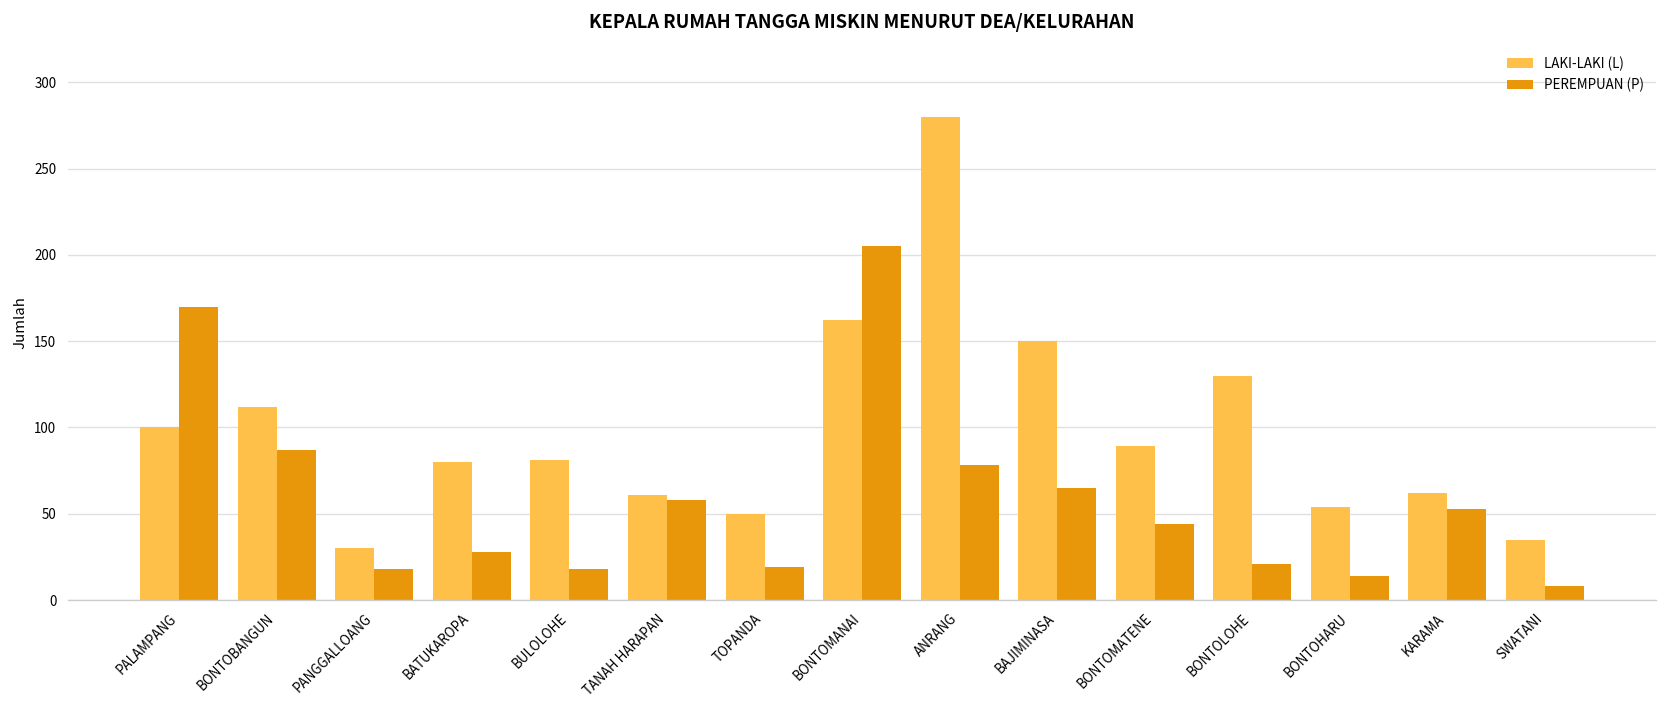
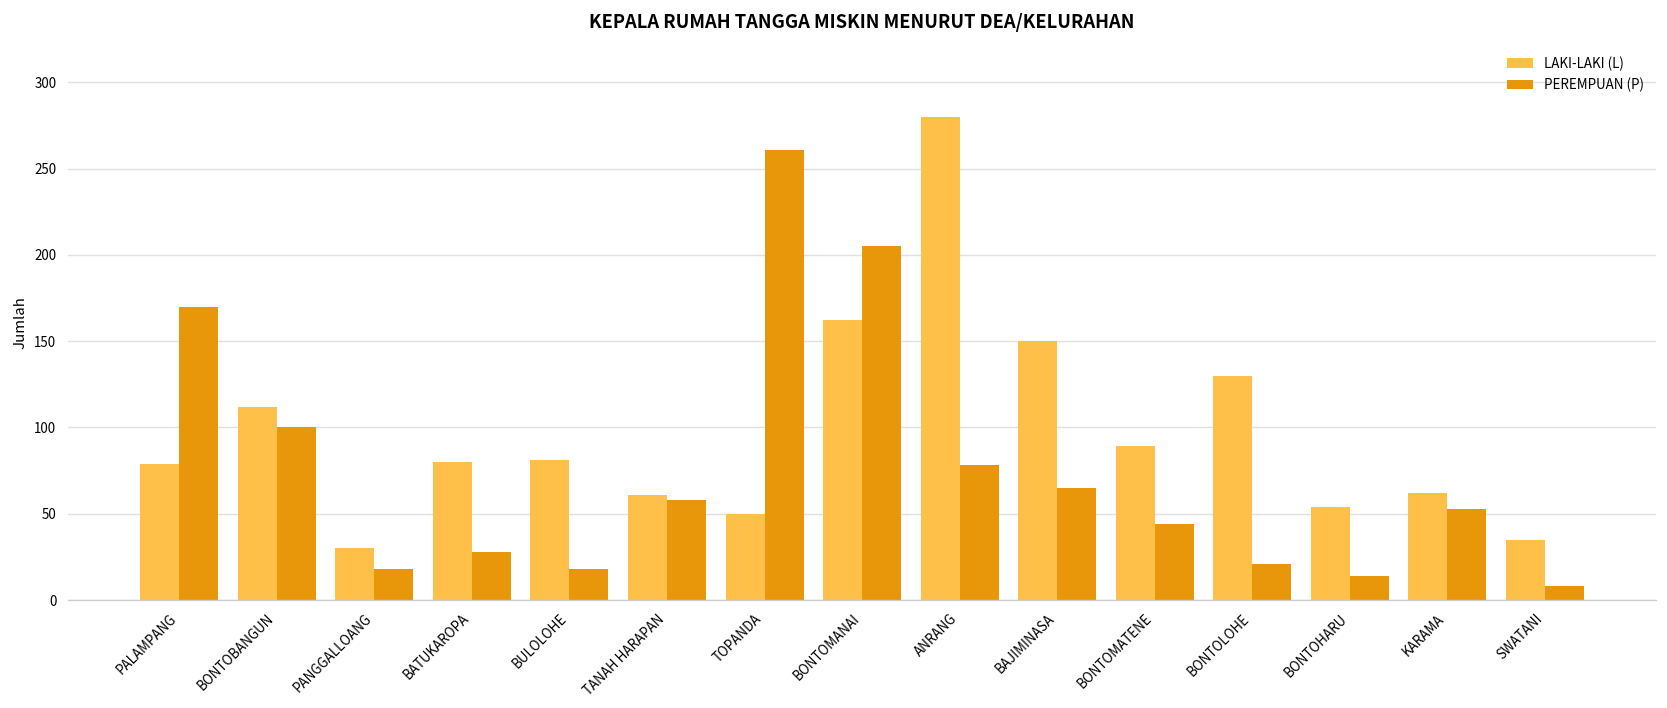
  {
    "LAKI-LAKI (L)": {
-     "PALAMPANG": 100,
+     "PALAMPANG": 79,
      "BONTOBANGUN": 112,
      "PANGGALLOANG": 30,
      "BATUKAROPA": 80,
      "BULOLOHE": 81,
      "TANAH HARAPAN": 61,
      "TOPANDA": 50,
      "BONTOMANAI": 162,
      "ANRANG": 280,
      "BAJIMINASA": 150,
      "BONTOMATENE": 89,
      "BONTOLOHE": 130,
      "BONTOHARU": 54,
      "KARAMA": 62,
      "SWATANI": 35
    },
    "PEREMPUAN (P)": {
      "PALAMPANG": 170,
-     "BONTOBANGUN": 87,
+     "BONTOBANGUN": 100,
      "PANGGALLOANG": 18,
      "BATUKAROPA": 28,
      "BULOLOHE": 18,
      "TANAH HARAPAN": 58,
-     "TOPANDA": 19,
+     "TOPANDA": 261,
      "BONTOMANAI": 205,
      "ANRANG": 78,
      "BAJIMINASA": 65,
      "BONTOMATENE": 44,
      "BONTOLOHE": 21,
      "BONTOHARU": 14,
      "KARAMA": 53,
      "SWATANI": 8
    }
  }
